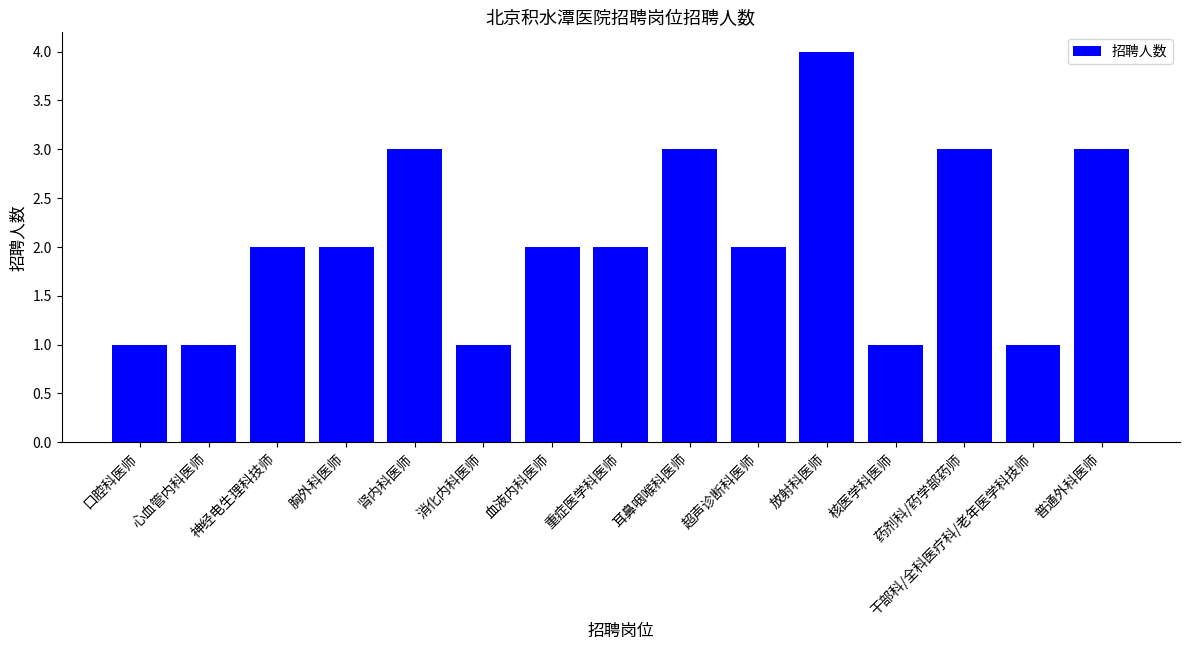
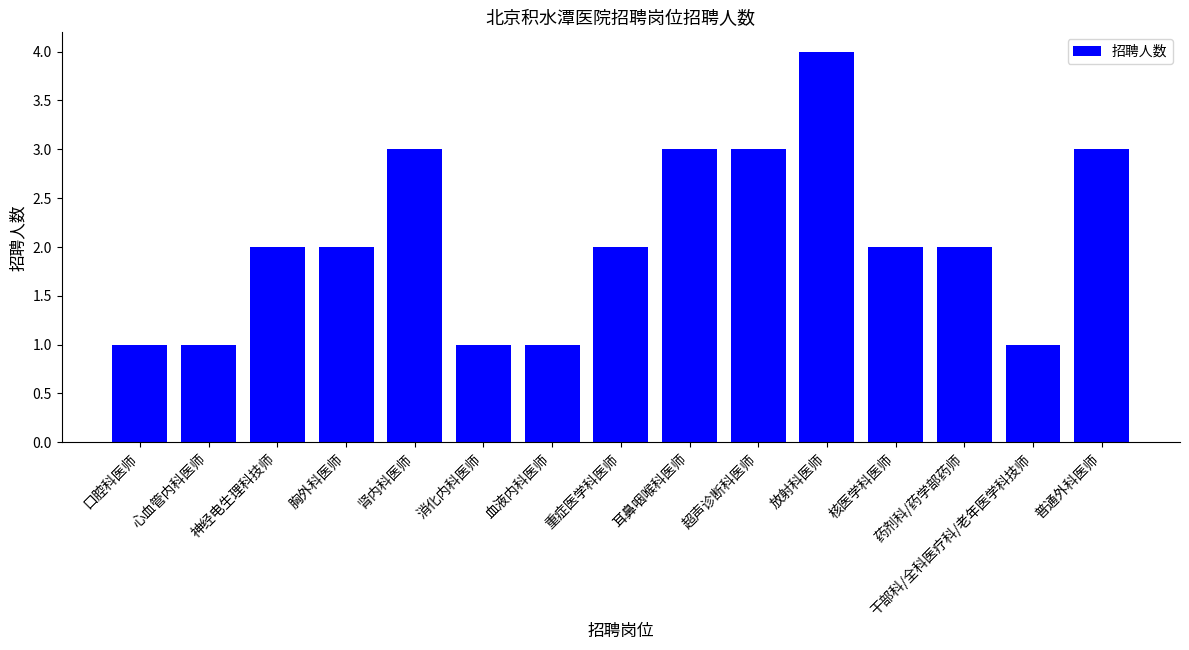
  {
    "口腔科医师": 1,
    "心血管内科医师": 1,
    "神经电生理科技师": 2,
    "胸外科医师": 2,
    "肾内科医师": 3,
    "消化内科医师": 1,
-   "血液内科医师": 2,
+   "血液内科医师": 1,
    "重症医学科医师": 2,
    "耳鼻咽喉科医师": 3,
-   "超声诊断科医师": 2,
+   "超声诊断科医师": 3,
    "放射科医师": 4,
-   "核医学科医师": 1,
-   "药剂科/药学部药师": 3,
+   "核医学科医师": 2,
+   "药剂科/药学部药师": 2,
    "干部科/全科医疗科/老年医学科技师": 1,
    "普通外科医师": 3
  }
